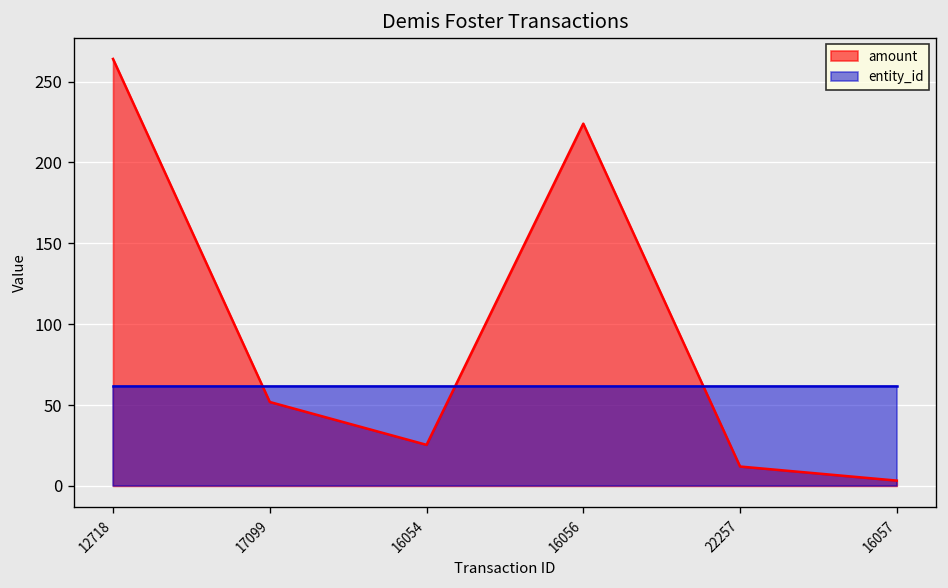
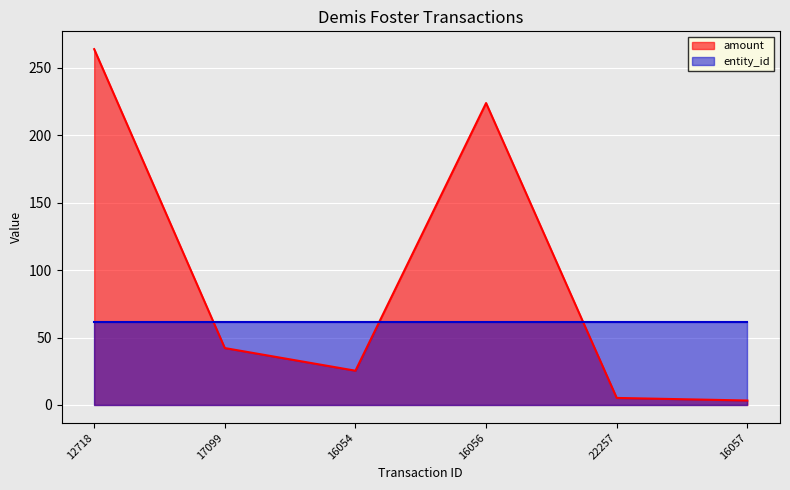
  {
    "amount": {
      "12718": 264,
-     "17099": 52,
+     "17099": 42,
      "16054": 25,
      "16056": 224,
-     "22257": 12,
+     "22257": 5,
      "16057": 3
    },
    "entity_id": {
      "12718": 62,
      "17099": 62,
      "16054": 62,
      "16056": 62,
      "22257": 62,
      "16057": 62
    }
  }
